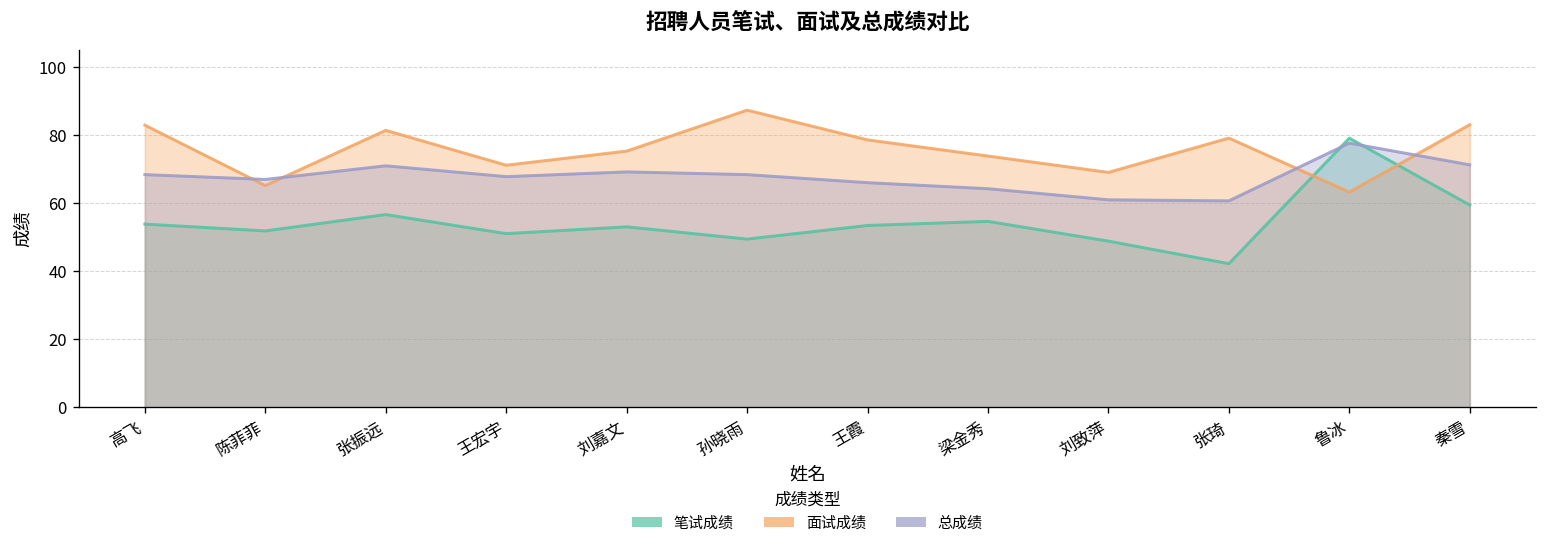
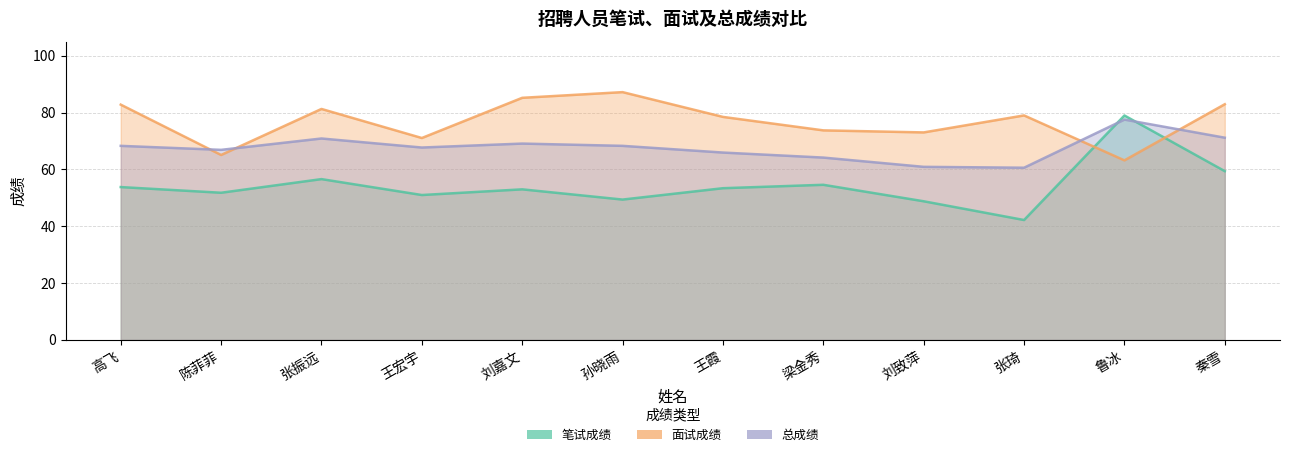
  {
    "面试成绩": {
      "高飞": 83,
      "陈菲菲": 65,
      "张振远": 81,
      "王宏宇": 71,
-     "刘嘉文": 75,
+     "刘嘉文": 85,
      "孙晓雨": 87,
      "王霞": 79,
      "梁金秀": 74,
-     "刘致萍": 69,
+     "刘致萍": 73,
      "张琦": 79,
      "鲁冰": 63,
      "秦雪": 83
    }
  }
